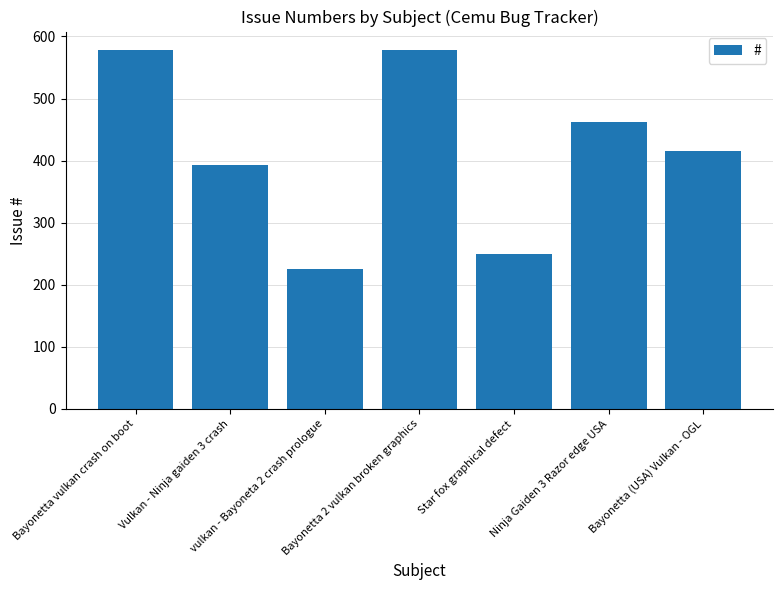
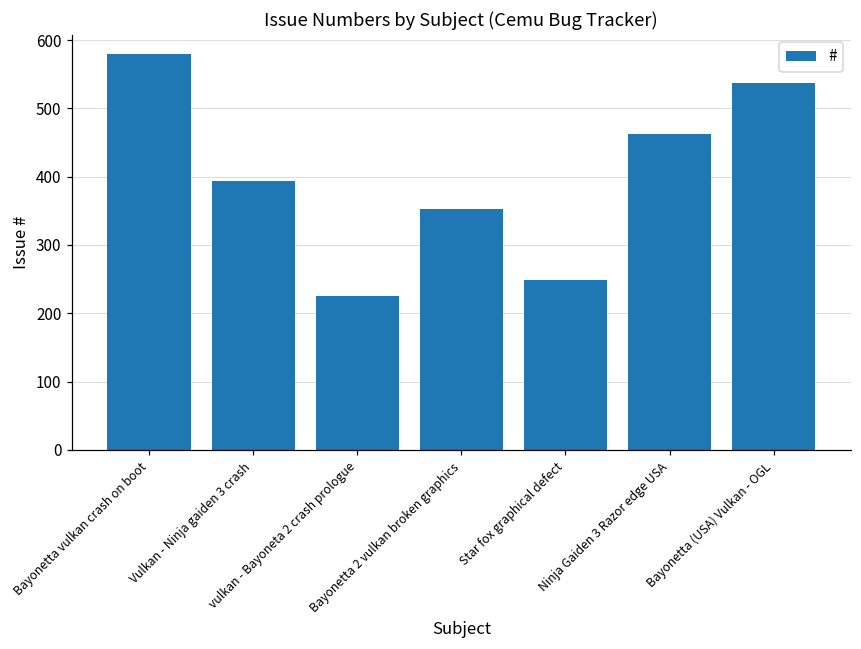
  {
    "Bayonetta vulkan crash on boot": 580,
    "Vulkan - Ninja gaiden 3 crash": 390,
    "vulkan - Bayoneta 2 crash prologue": 230,
-   "Bayonetta 2 vulkan broken graphics": 580,
+   "Bayonetta 2 vulkan broken graphics": 350,
    "Star fox graphical defect": 250,
    "Ninja Gaiden 3 Razor edge USA": 460,
-   "Bayonetta (USA) Vulkan - OGL": 420
+   "Bayonetta (USA) Vulkan - OGL": 540
  }
